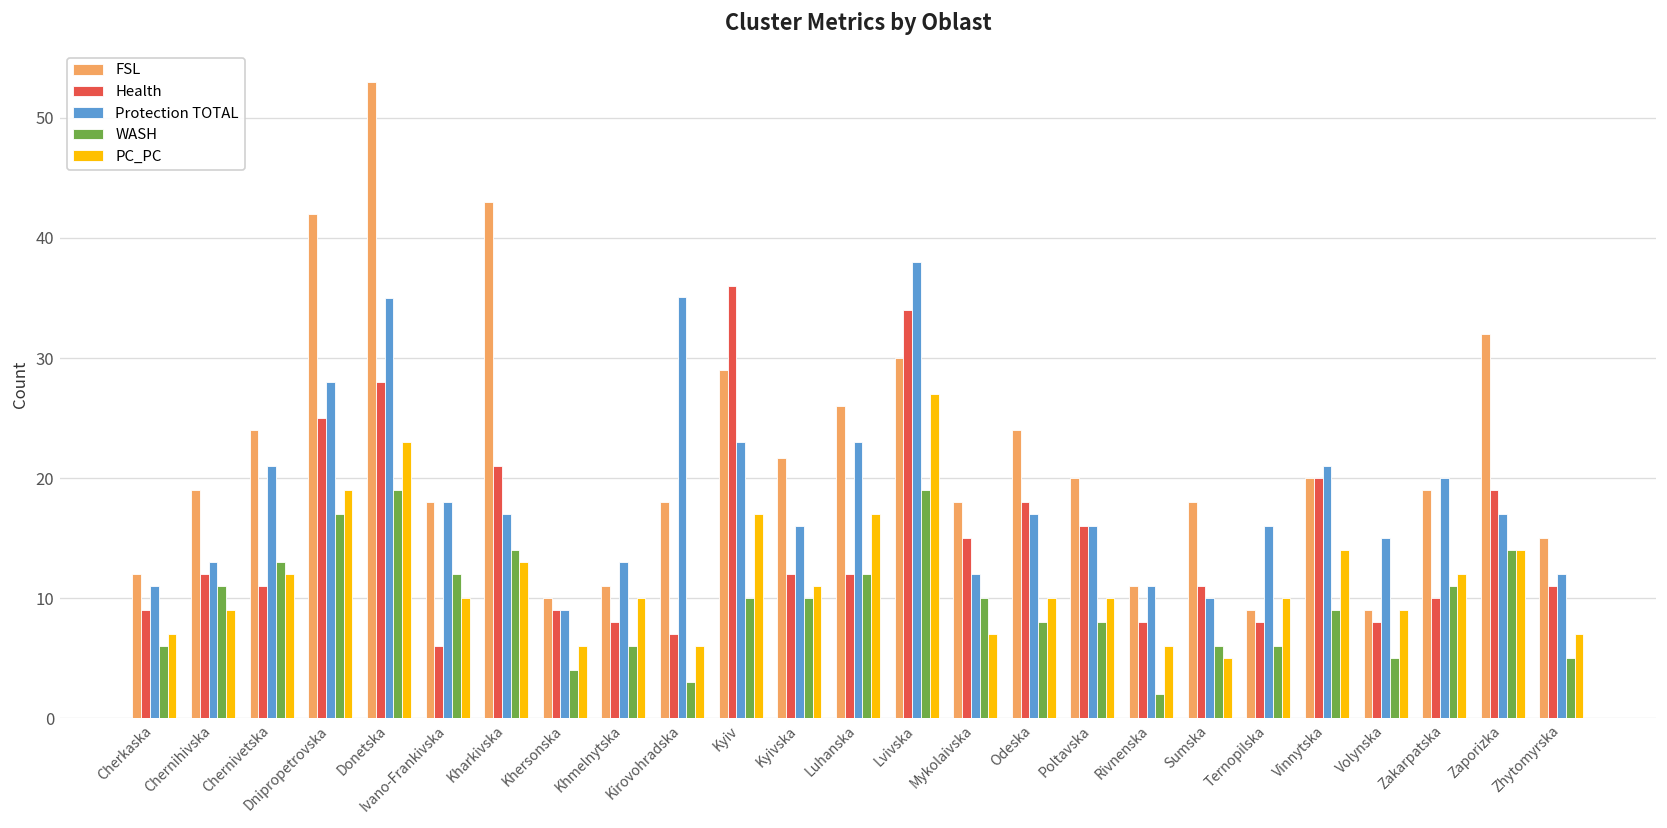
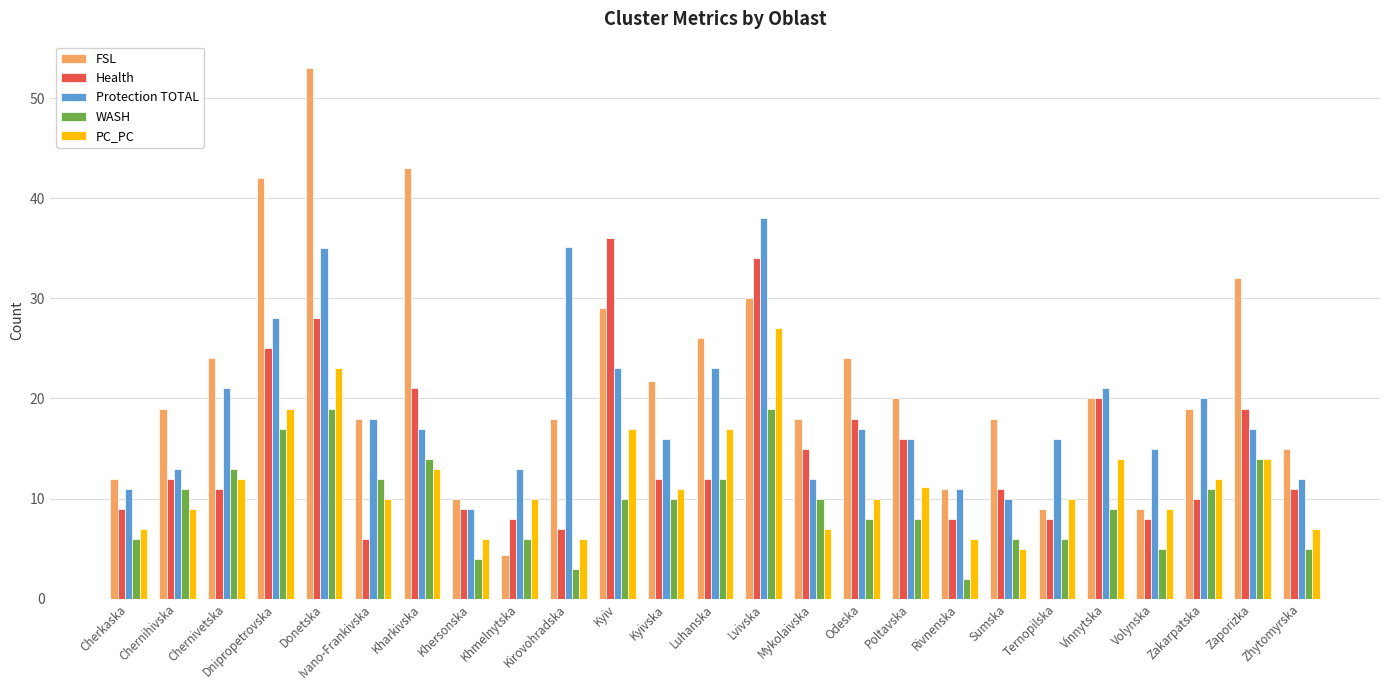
  {
    "FSL": {
      "Cherkaska": 12.0,
      "Chernihivska": 19.0,
      "Chernivetska": 24.0,
      "Dnipropetrovska": 42.0,
      "Donetska": 53.0,
      "Ivano-Frankivska": 18.0,
      "Kharkivska": 43.0,
      "Khersonska": 10.0,
-     "Khmelnytska": 11.0,
+     "Khmelnytska": 4.4,
      "Kirovohradska": 18.0,
      "Kyiv": 29.0,
      "Kyivska": 21.7,
      "Luhanska": 26.0,
      "Lvivska": 30.0,
      "Mykolaivska": 18.0,
      "Odeska": 24.0,
      "Poltavska": 20.0,
      "Rivnenska": 11.0,
      "Sumska": 18.0,
      "Ternopilska": 9.0,
      "Vinnytska": 20.0,
      "Volynska": 9.0,
      "Zakarpatska": 19.0,
      "Zaporizka": 32.0,
      "Zhytomyrska": 15.0
    },
    "Health": {
      "Cherkaska": 9.0,
      "Chernihivska": 12.0,
      "Chernivetska": 11.0,
      "Dnipropetrovska": 25.0,
      "Donetska": 28.0,
      "Ivano-Frankivska": 6.0,
      "Kharkivska": 21.0,
      "Khersonska": 9.0,
      "Khmelnytska": 8.0,
      "Kirovohradska": 7.0,
      "Kyiv": 36.0,
      "Kyivska": 12.0,
      "Luhanska": 12.0,
      "Lvivska": 34.0,
      "Mykolaivska": 15.0,
      "Odeska": 18.0,
      "Poltavska": 16.0,
      "Rivnenska": 8.0,
      "Sumska": 11.0,
      "Ternopilska": 8.0,
      "Vinnytska": 20.0,
      "Volynska": 8.0,
      "Zakarpatska": 10.0,
      "Zaporizka": 19.0,
      "Zhytomyrska": 11.0
    },
    "Protection TOTAL": {
      "Cherkaska": 11.0,
      "Chernihivska": 13.0,
      "Chernivetska": 21.0,
      "Dnipropetrovska": 28.0,
      "Donetska": 35.0,
      "Ivano-Frankivska": 18.0,
      "Kharkivska": 17.0,
      "Khersonska": 9.0,
      "Khmelnytska": 13.0,
      "Kirovohradska": 35.1,
      "Kyiv": 23.0,
      "Kyivska": 16.0,
      "Luhanska": 23.0,
      "Lvivska": 38.0,
      "Mykolaivska": 12.0,
      "Odeska": 17.0,
      "Poltavska": 16.0,
      "Rivnenska": 11.0,
      "Sumska": 10.0,
      "Ternopilska": 16.0,
      "Vinnytska": 21.0,
      "Volynska": 15.0,
      "Zakarpatska": 20.0,
      "Zaporizka": 17.0,
      "Zhytomyrska": 12.0
    },
    "WASH": {
      "Cherkaska": 6.0,
      "Chernihivska": 11.0,
      "Chernivetska": 13.0,
      "Dnipropetrovska": 17.0,
      "Donetska": 19.0,
      "Ivano-Frankivska": 12.0,
      "Kharkivska": 14.0,
      "Khersonska": 4.0,
      "Khmelnytska": 6.0,
      "Kirovohradska": 3.0,
      "Kyiv": 10.0,
      "Kyivska": 10.0,
      "Luhanska": 12.0,
      "Lvivska": 19.0,
      "Mykolaivska": 10.0,
      "Odeska": 8.0,
      "Poltavska": 8.0,
      "Rivnenska": 2.0,
      "Sumska": 6.0,
      "Ternopilska": 6.0,
      "Vinnytska": 9.0,
      "Volynska": 5.0,
      "Zakarpatska": 11.0,
      "Zaporizka": 14.0,
      "Zhytomyrska": 5.0
    },
    "PC_PC": {
      "Cherkaska": 7.0,
      "Chernihivska": 9.0,
      "Chernivetska": 12.0,
      "Dnipropetrovska": 19.0,
      "Donetska": 23.0,
      "Ivano-Frankivska": 10.0,
      "Kharkivska": 13.0,
      "Khersonska": 6.0,
      "Khmelnytska": 10.0,
      "Kirovohradska": 6.0,
      "Kyiv": 17.0,
      "Kyivska": 11.0,
      "Luhanska": 17.0,
      "Lvivska": 27.0,
      "Mykolaivska": 7.0,
      "Odeska": 10.0,
-     "Poltavska": 10.0,
+     "Poltavska": 11.2,
      "Rivnenska": 6.0,
      "Sumska": 5.0,
      "Ternopilska": 10.0,
      "Vinnytska": 14.0,
      "Volynska": 9.0,
      "Zakarpatska": 12.0,
      "Zaporizka": 14.0,
      "Zhytomyrska": 7.0
    }
  }
